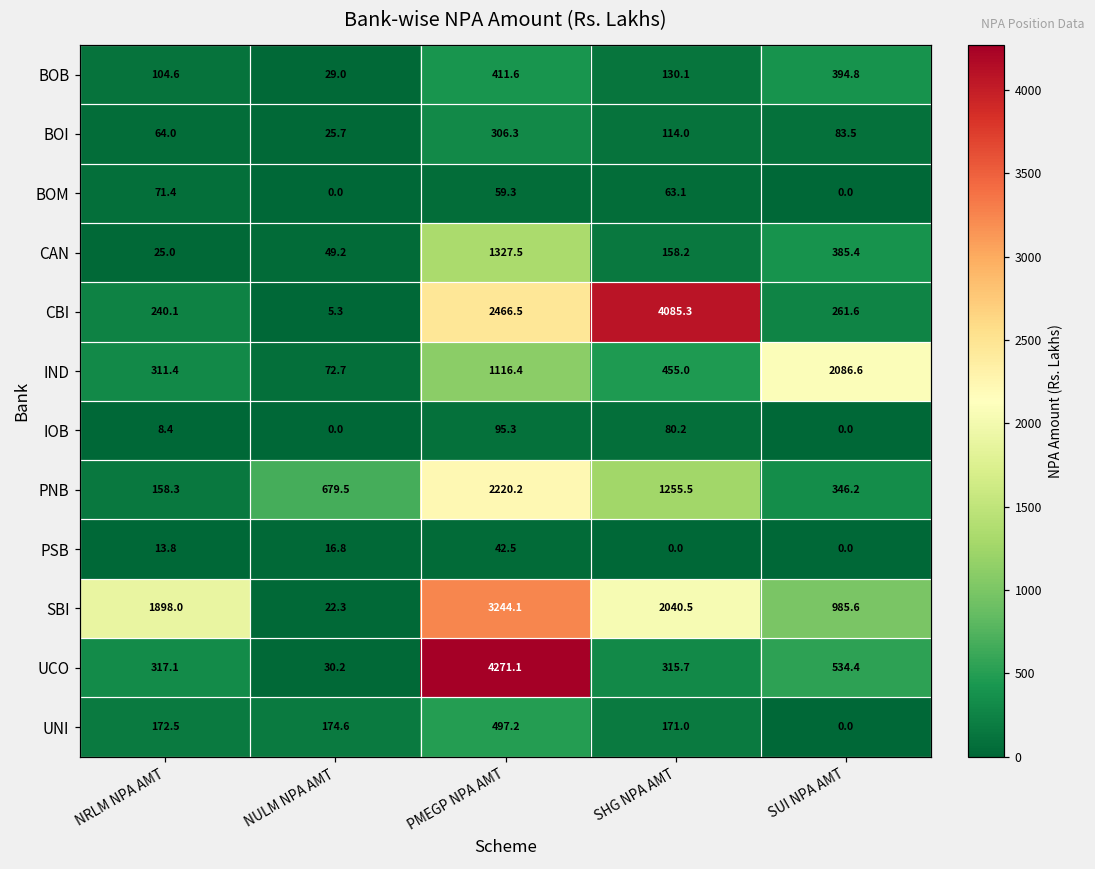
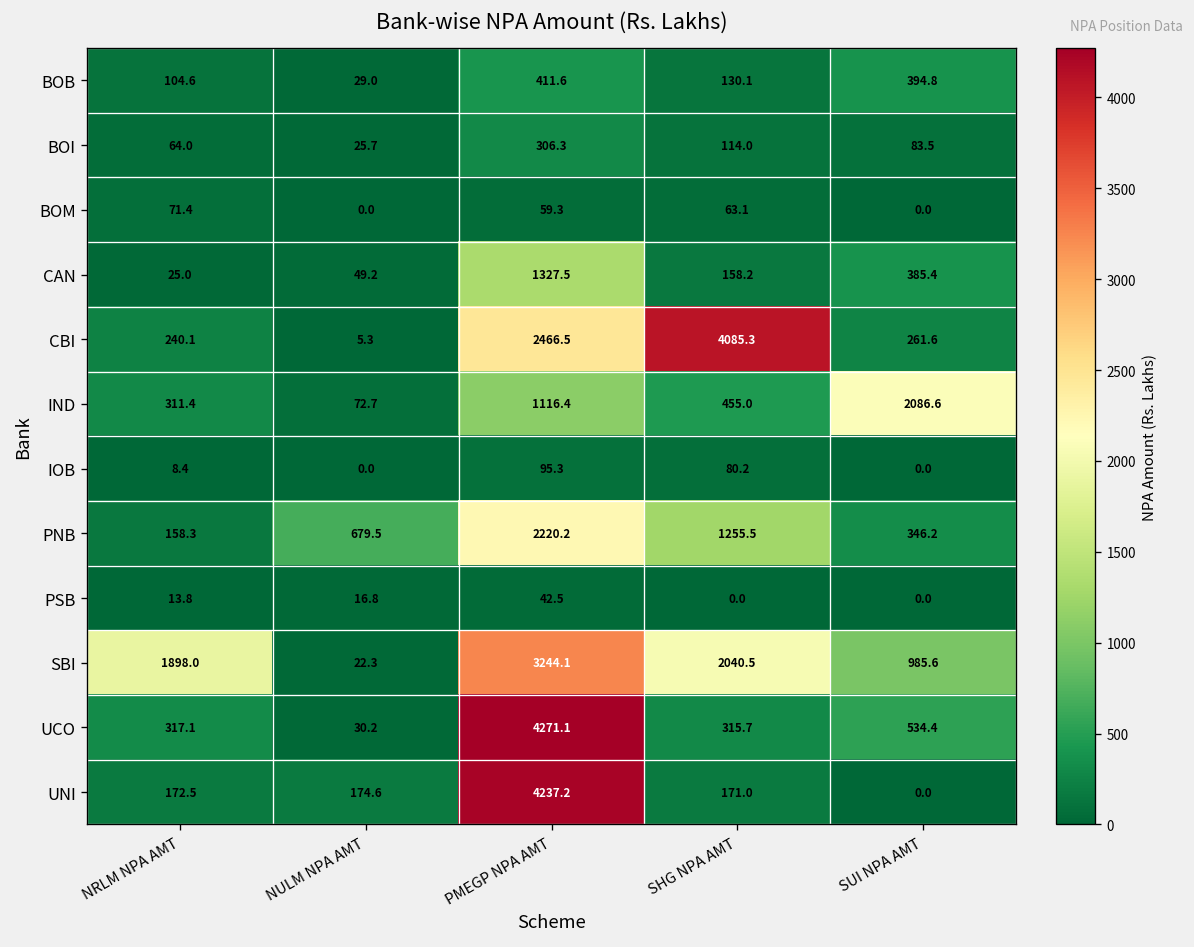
  {
    "BOB": {
      "NRLM NPA AMT": 104.6,
      "NULM NPA AMT": 29.0,
      "PMEGP NPA AMT": 411.6,
      "SHG NPA AMT": 130.1,
      "SUI NPA AMT": 394.8
    },
    "BOI": {
      "NRLM NPA AMT": 64.0,
      "NULM NPA AMT": 25.7,
      "PMEGP NPA AMT": 306.3,
      "SHG NPA AMT": 114.0,
      "SUI NPA AMT": 83.5
    },
    "BOM": {
      "NRLM NPA AMT": 71.4,
      "NULM NPA AMT": 0.0,
      "PMEGP NPA AMT": 59.3,
      "SHG NPA AMT": 63.1,
      "SUI NPA AMT": 0.0
    },
    "CAN": {
      "NRLM NPA AMT": 25.0,
      "NULM NPA AMT": 49.2,
      "PMEGP NPA AMT": 1327.5,
      "SHG NPA AMT": 158.2,
      "SUI NPA AMT": 385.4
    },
    "CBI": {
      "NRLM NPA AMT": 240.1,
      "NULM NPA AMT": 5.3,
      "PMEGP NPA AMT": 2466.5,
      "SHG NPA AMT": 4085.3,
      "SUI NPA AMT": 261.6
    },
    "IND": {
      "NRLM NPA AMT": 311.4,
      "NULM NPA AMT": 72.7,
      "PMEGP NPA AMT": 1116.4,
      "SHG NPA AMT": 455.0,
      "SUI NPA AMT": 2086.6
    },
    "IOB": {
      "NRLM NPA AMT": 8.4,
      "NULM NPA AMT": 0.0,
      "PMEGP NPA AMT": 95.3,
      "SHG NPA AMT": 80.2,
      "SUI NPA AMT": 0.0
    },
    "PNB": {
      "NRLM NPA AMT": 158.3,
      "NULM NPA AMT": 679.5,
      "PMEGP NPA AMT": 2220.2,
      "SHG NPA AMT": 1255.5,
      "SUI NPA AMT": 346.2
    },
    "PSB": {
      "NRLM NPA AMT": 13.8,
      "NULM NPA AMT": 16.8,
      "PMEGP NPA AMT": 42.5,
      "SHG NPA AMT": 0.0,
      "SUI NPA AMT": 0.0
    },
    "SBI": {
      "NRLM NPA AMT": 1898.0,
      "NULM NPA AMT": 22.3,
      "PMEGP NPA AMT": 3244.1,
      "SHG NPA AMT": 2040.5,
      "SUI NPA AMT": 985.6
    },
    "UCO": {
      "NRLM NPA AMT": 317.1,
      "NULM NPA AMT": 30.2,
      "PMEGP NPA AMT": 4271.1,
      "SHG NPA AMT": 315.7,
      "SUI NPA AMT": 534.4
    },
    "UNI": {
      "NRLM NPA AMT": 172.5,
      "NULM NPA AMT": 174.6,
-     "PMEGP NPA AMT": 497.2,
+     "PMEGP NPA AMT": 4237.2,
      "SHG NPA AMT": 171.0,
      "SUI NPA AMT": 0.0
    }
  }
